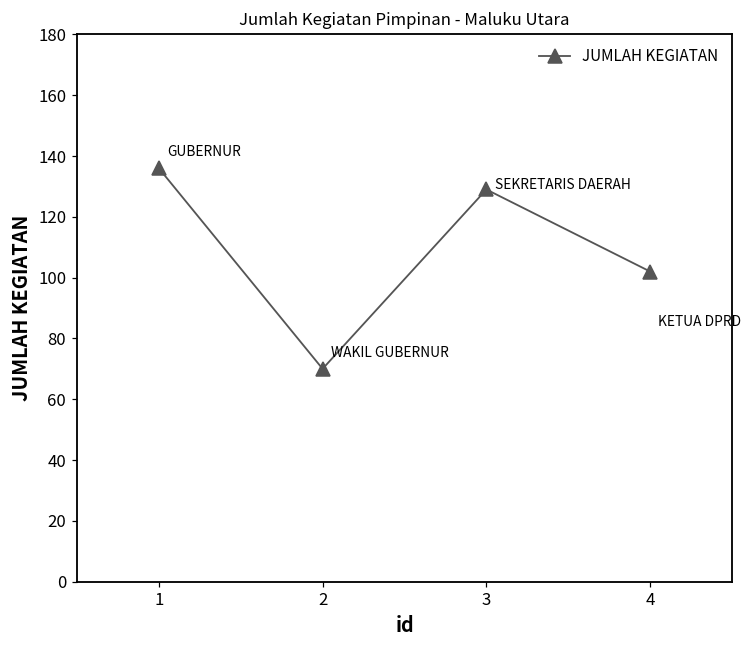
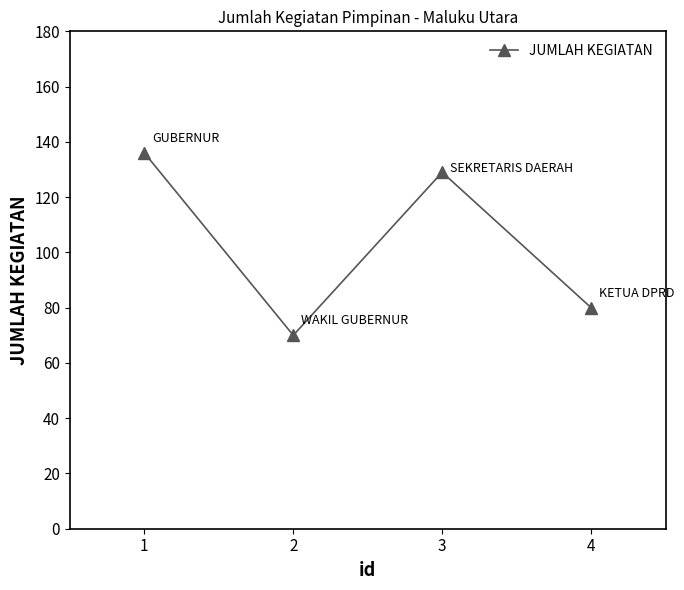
  {
    "1": 136,
    "2": 70,
    "3": 129,
-   "4": 102
+   "4": 80
  }
